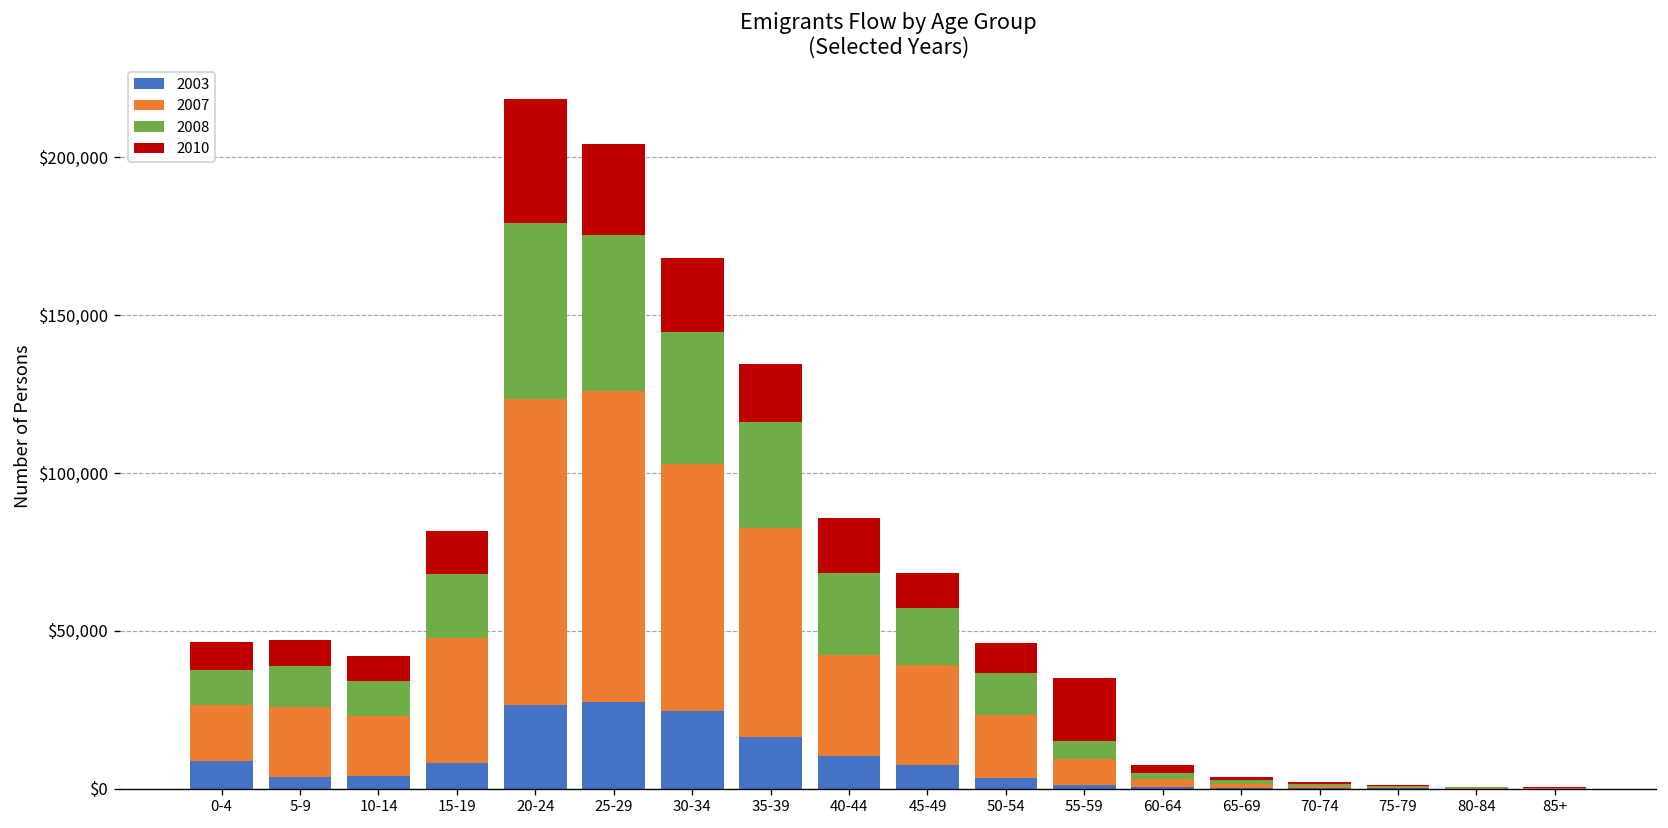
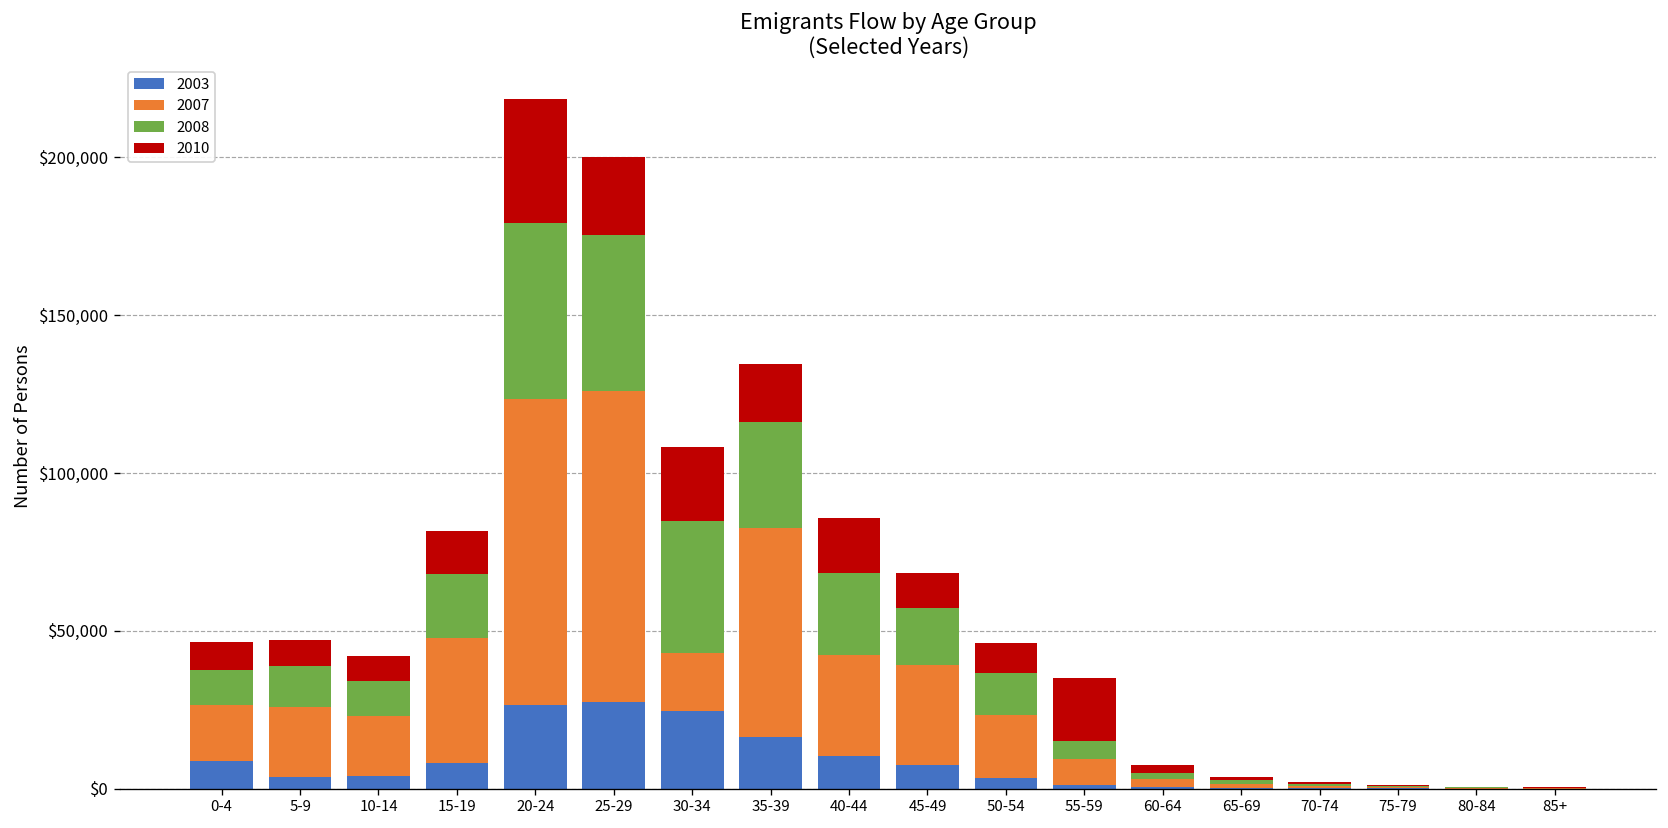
  {
    "2003": {
      "0-4": "$9,000",
      "5-9": "$4,000",
      "10-14": "$4,000",
      "15-19": "$8,000",
      "20-24": "$26,000",
      "25-29": "$27,000",
      "30-34": "$25,000",
      "35-39": "$16,000",
      "40-44": "$10,000",
      "45-49": "$8,000",
      "50-54": "$3,000",
      "55-59": "$1,000"
    },
    "2007": {
      "0-4": "$18,000",
      "5-9": "$22,000",
      "10-14": "$19,000",
      "15-19": "$39,000",
      "20-24": "$97,000",
      "25-29": "$99,000",
-     "30-34": "$78,000",
+     "30-34": "$18,000",
      "35-39": "$66,000",
      "40-44": "$32,000",
      "45-49": "$32,000",
      "50-54": "$20,000",
      "55-59": "$8,000",
      "60-64": "$2,000",
      "65-69": "$1,000"
    },
    "2008": {
      "0-4": "$11,000",
      "5-9": "$13,000",
      "10-14": "$11,000",
      "15-19": "$21,000",
      "20-24": "$56,000",
      "25-29": "$49,000",
      "30-34": "$42,000",
      "35-39": "$34,000",
      "40-44": "$26,000",
      "45-49": "$18,000",
      "50-54": "$13,000",
      "55-59": "$6,000",
      "60-64": "$2,000",
      "65-69": "$1,000"
    },
    "2010": {
      "0-4": "$9,000",
      "5-9": "$8,000",
      "10-14": "$8,000",
      "15-19": "$13,000",
      "20-24": "$39,000",
-     "25-29": "$29,000",
+     "25-29": "$25,000",
      "30-34": "$24,000",
      "35-39": "$18,000",
      "40-44": "$18,000",
      "45-49": "$11,000",
      "50-54": "$10,000",
      "55-59": "$20,000",
      "60-64": "$3,000",
      "65-69": "$1,000"
    }
  }
